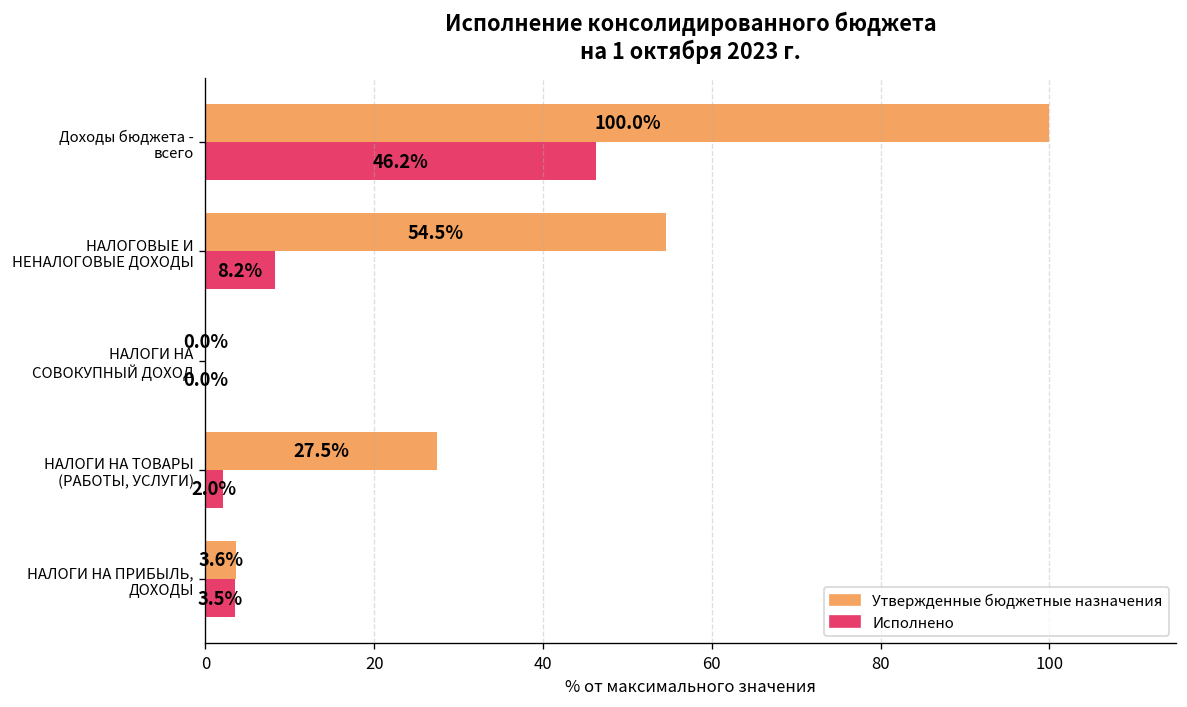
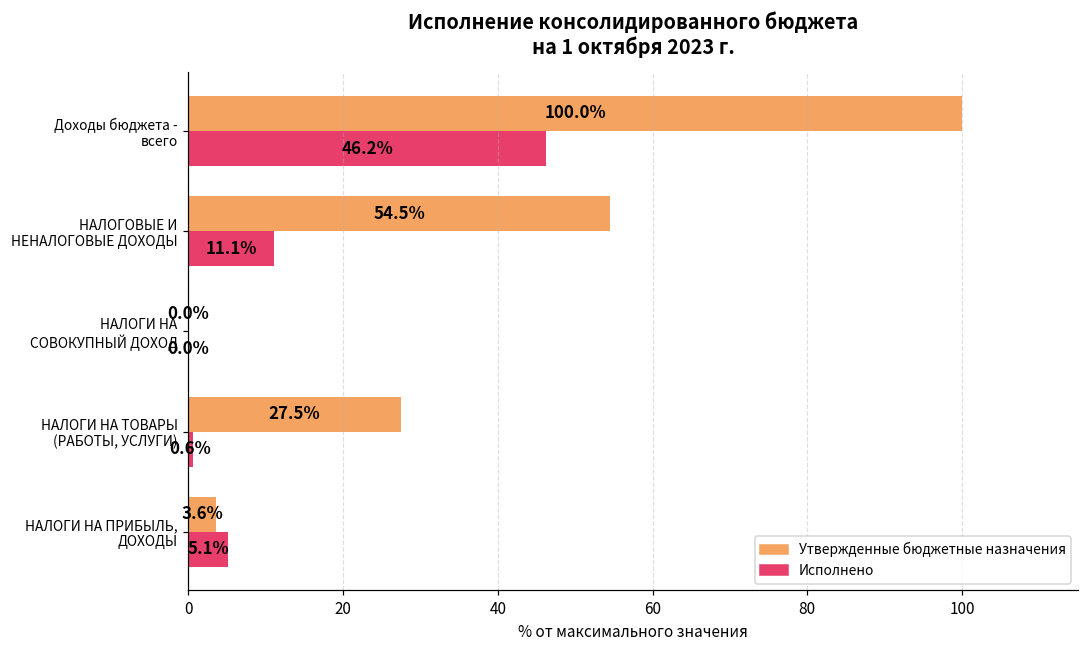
  {
    "Утвержденные бюджетные назначения": {
      "Доходы бюджета - всего": "100.0%",
      "НАЛОГОВЫЕ И НЕНАЛОГОВЫЕ ДОХОДЫ": "54.5%",
      "НАЛОГИ НА СОВОКУПНЫЙ ДОХОД": "0.0%",
      "НАЛОГИ НА ТОВАРЫ (РАБОТЫ, УСЛУГИ)": "27.5%",
      "НАЛОГИ НА ПРИБЫЛЬ, ДОХОДЫ": "3.6%"
    },
    "Исполнено": {
      "Доходы бюджета - всего": "46.2%",
-     "НАЛОГОВЫЕ И НЕНАЛОГОВЫЕ ДОХОДЫ": "8.2%",
+     "НАЛОГОВЫЕ И НЕНАЛОГОВЫЕ ДОХОДЫ": "11.1%",
      "НАЛОГИ НА СОВОКУПНЫЙ ДОХОД": "0.0%",
-     "НАЛОГИ НА ТОВАРЫ (РАБОТЫ, УСЛУГИ)": "2.0%",
-     "НАЛОГИ НА ПРИБЫЛЬ, ДОХОДЫ": "3.5%"
+     "НАЛОГИ НА ТОВАРЫ (РАБОТЫ, УСЛУГИ)": "0.6%",
+     "НАЛОГИ НА ПРИБЫЛЬ, ДОХОДЫ": "5.1%"
    }
  }
